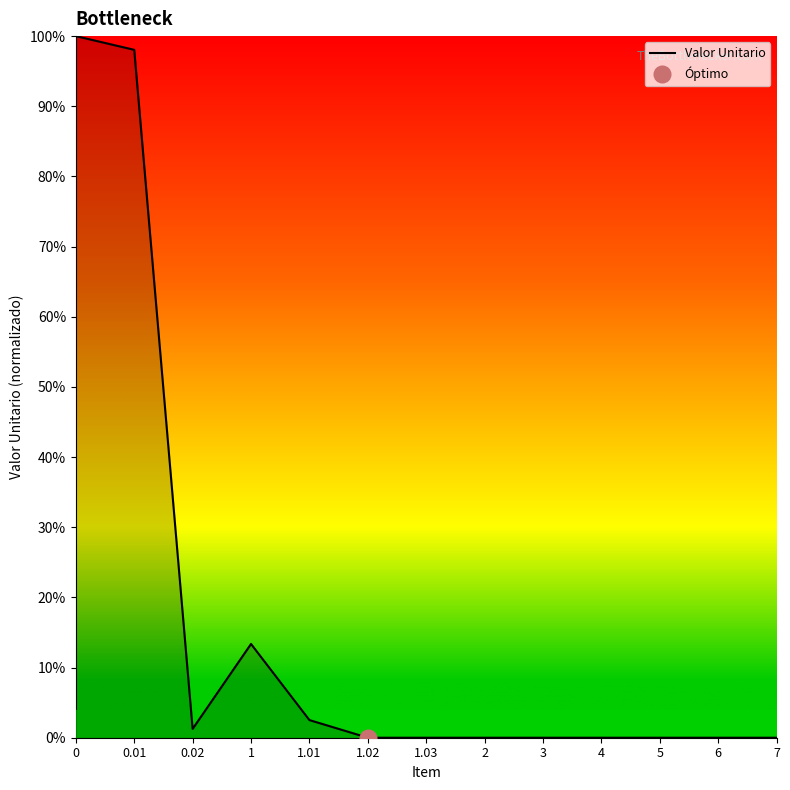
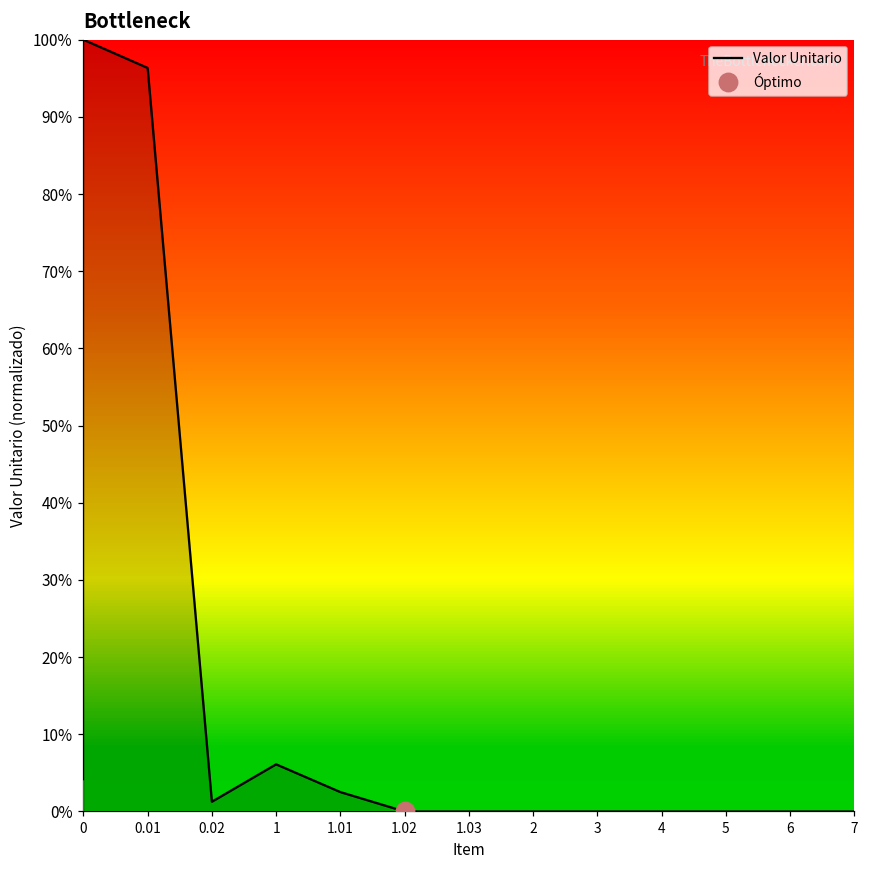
  {
    "Valor Unitario": {
      "0": "100%",
-     "0.01": "98%",
-     "1": "13%"
+     "0.01": "96%",
+     "1": "6%"
    }
  }
